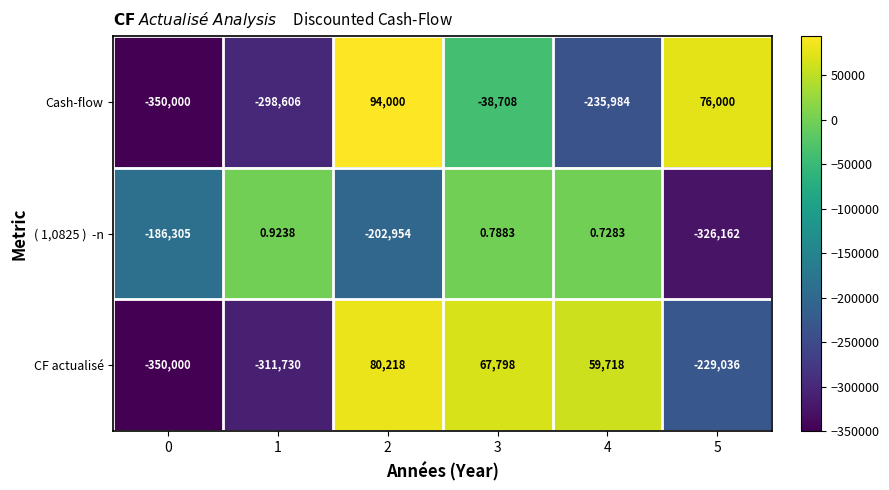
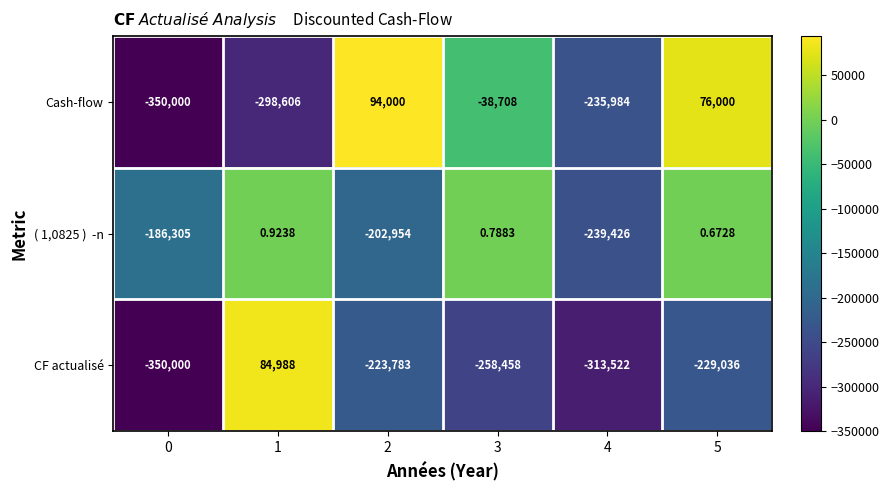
  {
    "Cash-flow": {
      "0": "-350,000",
      "1": "-298,606",
      "2": "94,000",
      "3": "-38,708",
      "4": "-235,984",
      "5": "76,000"
    },
    "( 1,0825 ) -n": {
      "0": "-186,305",
      "1": "0.9238",
      "2": "-202,954",
      "3": "0.7883",
-     "4": "0.7283",
-     "5": "-326,162"
+     "4": "-239,426",
+     "5": "0.6728"
    },
    "CF actualisé": {
      "0": "-350,000",
-     "1": "-311,730",
-     "2": "80,218",
-     "3": "67,798",
-     "4": "59,718",
+     "1": "84,988",
+     "2": "-223,783",
+     "3": "-258,458",
+     "4": "-313,522",
      "5": "-229,036"
    }
  }
